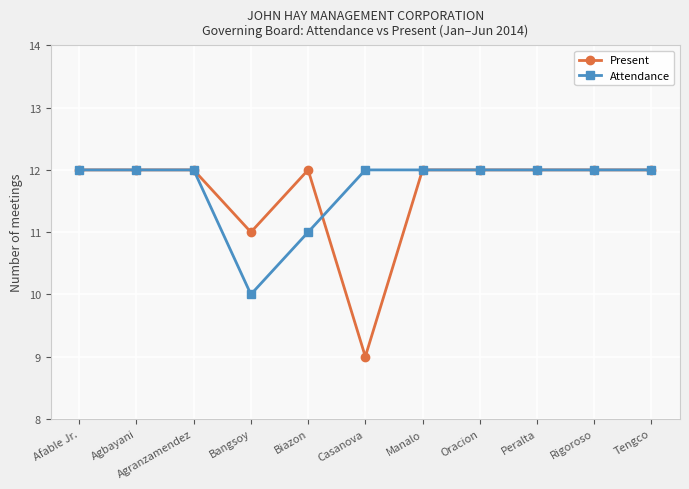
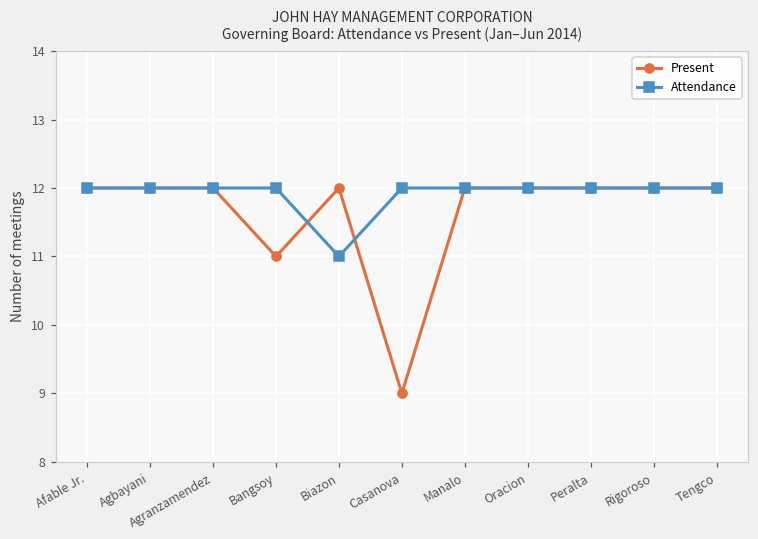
  {
    "Present": {
      "Bangsoy": 11,
      "Biazon": 12,
      "Casanova": 9
    },
    "Attendance": {
-     "Bangsoy": 10,
+     "Bangsoy": 12,
      "Biazon": 11,
      "Casanova": 12
    }
  }
